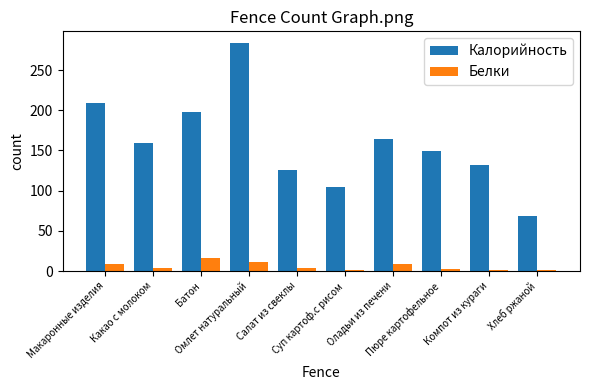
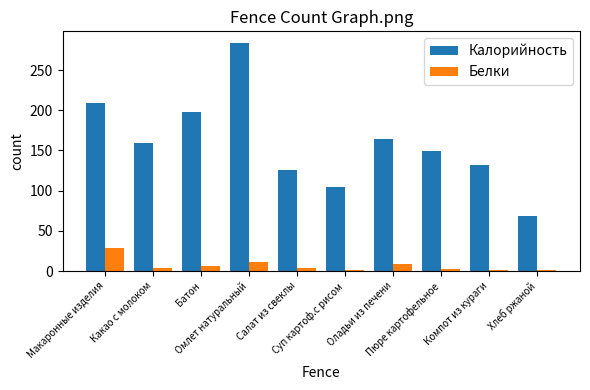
  {
    "Калорийность": {
      "Макаронные изделия": 210,
      "Какао с молоком": 160,
      "Батон": 200,
      "Омлет натуральный": 280,
      "Салат из свеклы": 130,
      "Суп картоф.с рисом": 110,
      "Оладьи из печени": 160,
      "Пюре картофельное": 150,
      "Компот из кураги": 130,
      "Хлеб ржаной": 70
    },
    "Белки": {
-     "Макаронные изделия": 10,
+     "Макаронные изделия": 30,
      "Какао с молоком": 0,
-     "Батон": 20,
+     "Батон": 10,
      "Омлет натуральный": 10,
      "Салат из свеклы": 0,
      "Оладьи из печени": 10
    }
  }
